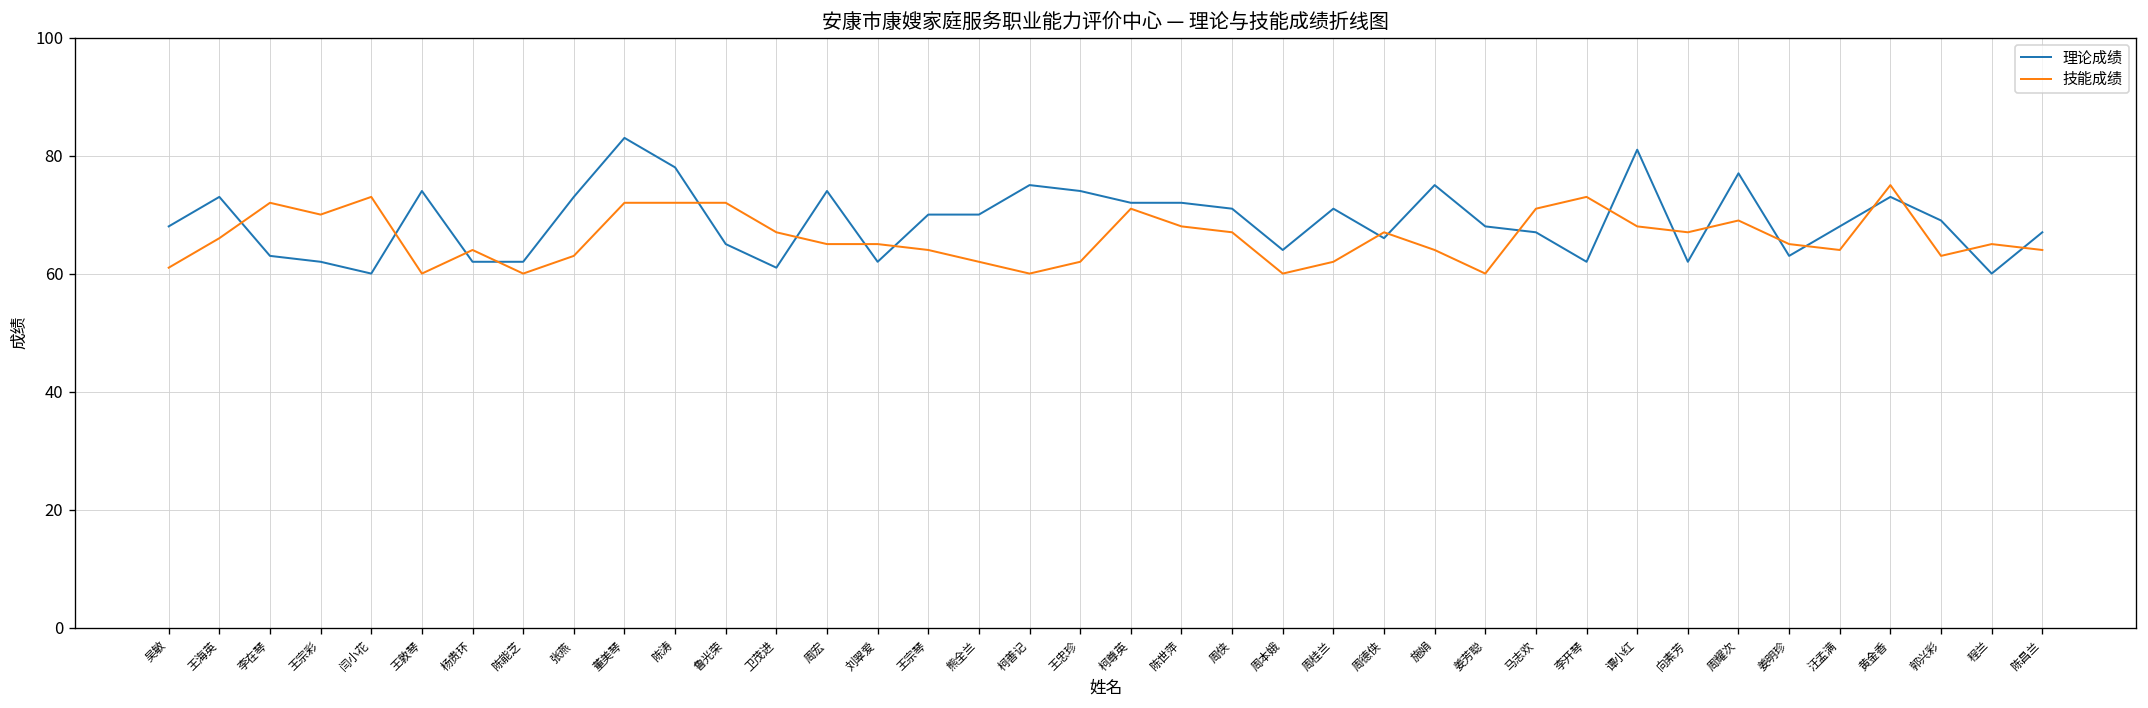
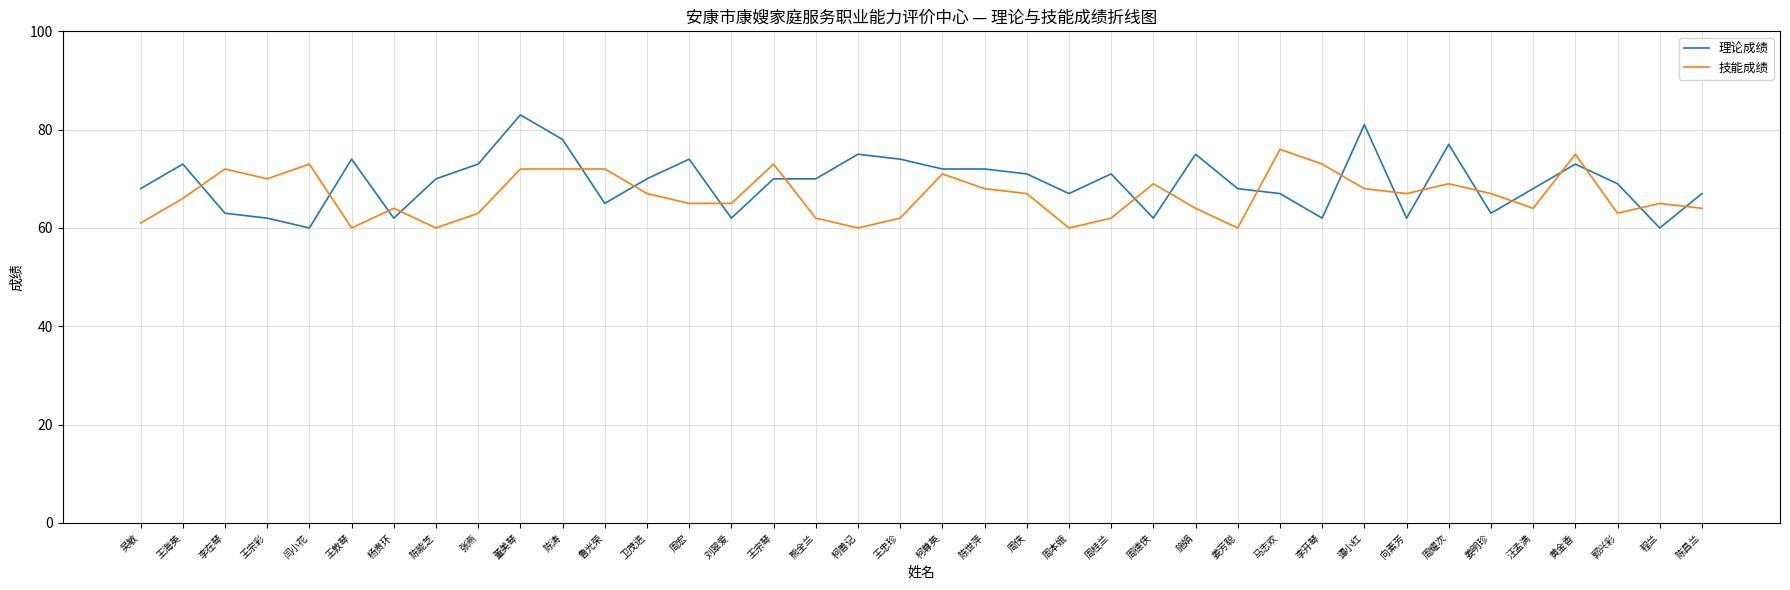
  {
    "理论成绩": {
      "吴敏": 68,
      "王海英": 73,
      "李在琴": 63,
      "王宗彩": 62,
      "闫小花": 60,
      "王敦琴": 74,
      "杨贵环": 62,
-     "陈能芝": 62,
+     "陈能芝": 70,
      "张燕": 73,
      "董美琴": 83,
      "陈涛": 78,
      "鲁光荣": 65,
-     "卫茂进": 61,
+     "卫茂进": 70,
      "周宏": 74,
      "刘翠爱": 62,
      "王宗琴": 70,
      "熊全兰": 70,
      "柯善记": 75,
      "王忠珍": 74,
      "柯尊英": 72,
      "陈世萍": 72,
      "周侠": 71,
-     "周本娥": 64,
+     "周本娥": 67,
      "周桂兰": 71,
-     "周德侠": 66,
+     "周德侠": 62,
      "施娟": 75,
      "姜芳聪": 68,
      "马志欢": 67,
      "李开琴": 62,
      "谭小红": 81,
      "向素芳": 62,
      "周耀次": 77,
      "姜明珍": 63,
      "汪孟满": 68,
      "黄金香": 73,
      "郭兴彩": 69,
      "程兰": 60,
      "陈昌兰": 67
    },
    "技能成绩": {
      "吴敏": 61,
      "王海英": 66,
      "李在琴": 72,
      "王宗彩": 70,
      "闫小花": 73,
      "王敦琴": 60,
      "杨贵环": 64,
      "陈能芝": 60,
      "张燕": 63,
      "董美琴": 72,
      "陈涛": 72,
      "鲁光荣": 72,
      "卫茂进": 67,
      "周宏": 65,
      "刘翠爱": 65,
-     "王宗琴": 64,
+     "王宗琴": 73,
      "熊全兰": 62,
      "柯善记": 60,
      "王忠珍": 62,
      "柯尊英": 71,
      "陈世萍": 68,
      "周侠": 67,
      "周本娥": 60,
      "周桂兰": 62,
-     "周德侠": 67,
+     "周德侠": 69,
      "施娟": 64,
      "姜芳聪": 60,
-     "马志欢": 71,
+     "马志欢": 76,
      "李开琴": 73,
      "谭小红": 68,
      "向素芳": 67,
      "周耀次": 69,
-     "姜明珍": 65,
+     "姜明珍": 67,
      "汪孟满": 64,
      "黄金香": 75,
      "郭兴彩": 63,
      "程兰": 65,
      "陈昌兰": 64
    }
  }
